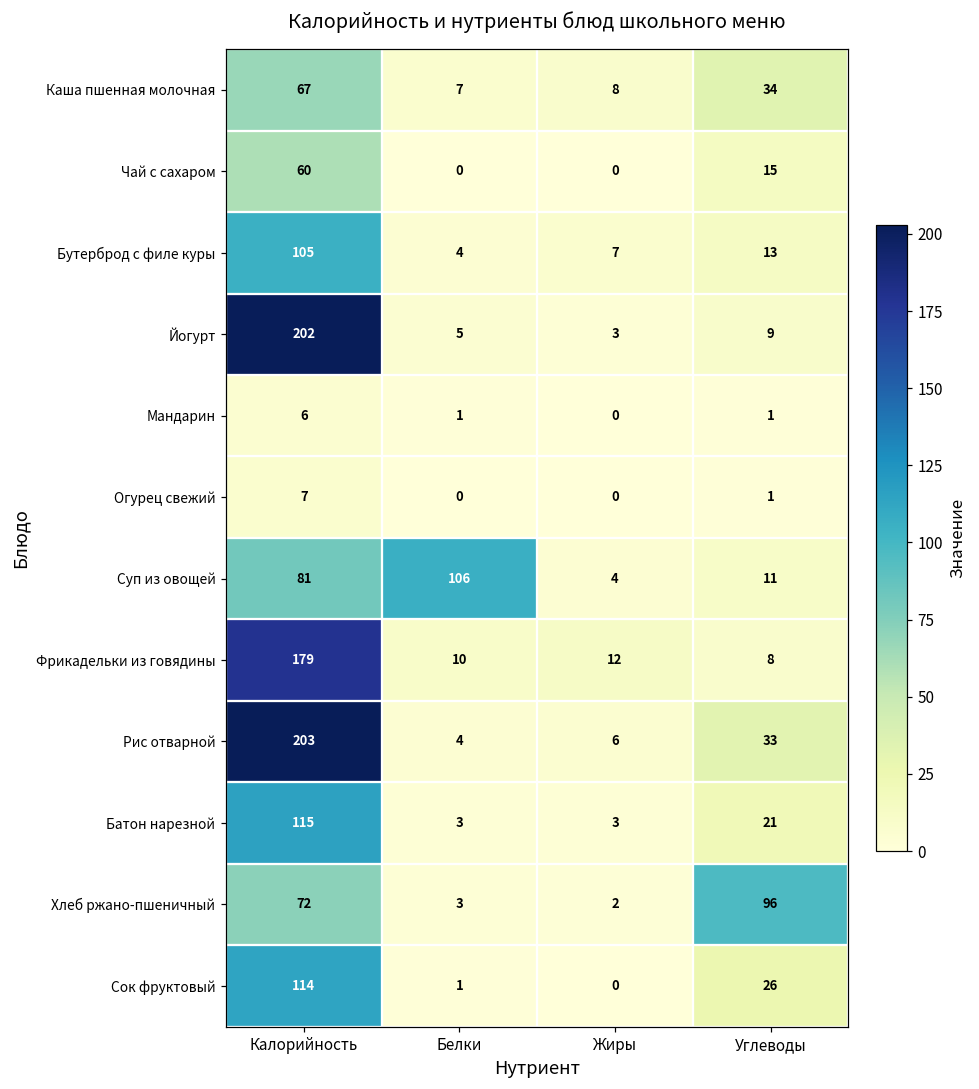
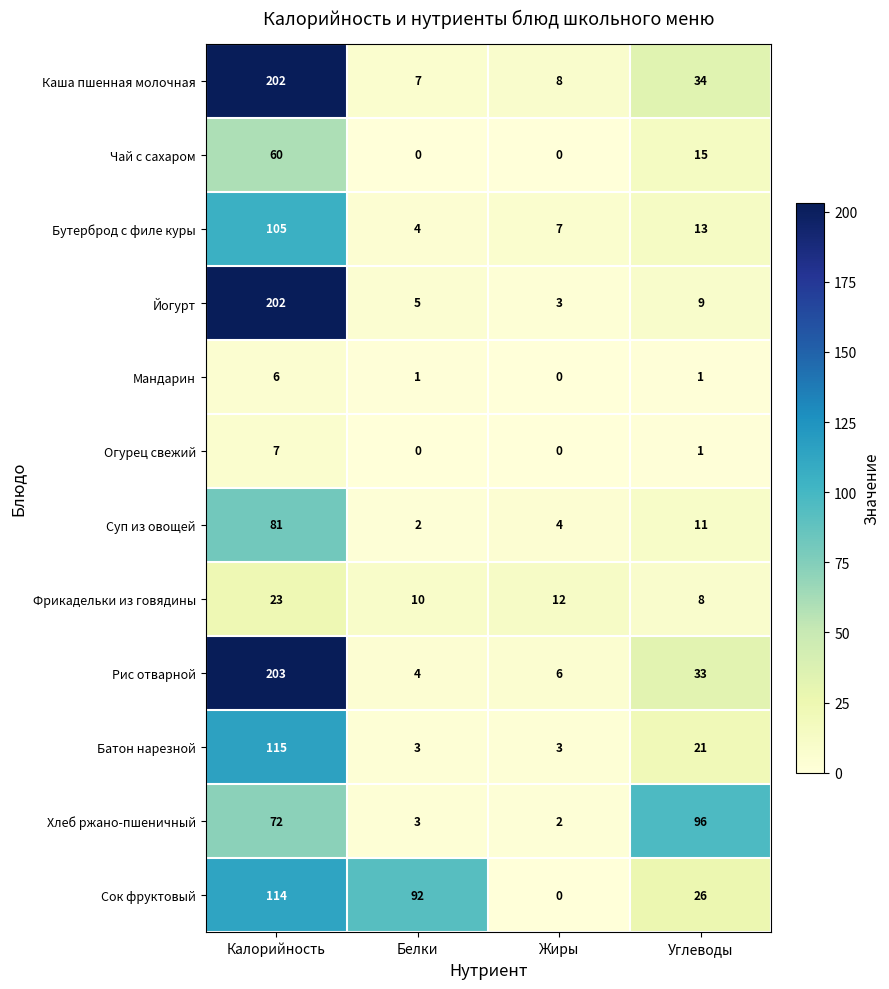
  {
    "Каша пшенная молочная": {
-     "Калорийность": 67,
+     "Калорийность": 202,
      "Белки": 7,
      "Жиры": 8,
      "Углеводы": 34
    },
    "Чай с сахаром": {
      "Калорийность": 60,
      "Белки": 0,
      "Жиры": 0,
      "Углеводы": 15
    },
    "Бутерброд с филе куры": {
      "Калорийность": 105,
      "Белки": 4,
      "Жиры": 7,
      "Углеводы": 13
    },
    "Йогурт": {
      "Калорийность": 202,
      "Белки": 5,
      "Жиры": 3,
      "Углеводы": 9
    },
    "Мандарин": {
      "Калорийность": 6,
      "Белки": 1,
      "Жиры": 0,
      "Углеводы": 1
    },
    "Огурец свежий": {
      "Калорийность": 7,
      "Белки": 0,
      "Жиры": 0,
      "Углеводы": 1
    },
    "Суп из овощей": {
      "Калорийность": 81,
-     "Белки": 106,
+     "Белки": 2,
      "Жиры": 4,
      "Углеводы": 11
    },
    "Фрикадельки из говядины": {
-     "Калорийность": 179,
+     "Калорийность": 23,
      "Белки": 10,
      "Жиры": 12,
      "Углеводы": 8
    },
    "Рис отварной": {
      "Калорийность": 203,
      "Белки": 4,
      "Жиры": 6,
      "Углеводы": 33
    },
    "Батон нарезной": {
      "Калорийность": 115,
      "Белки": 3,
      "Жиры": 3,
      "Углеводы": 21
    },
    "Хлеб ржано-пшеничный": {
      "Калорийность": 72,
      "Белки": 3,
      "Жиры": 2,
      "Углеводы": 96
    },
    "Сок фруктовый": {
      "Калорийность": 114,
-     "Белки": 1,
+     "Белки": 92,
      "Жиры": 0,
      "Углеводы": 26
    }
  }
